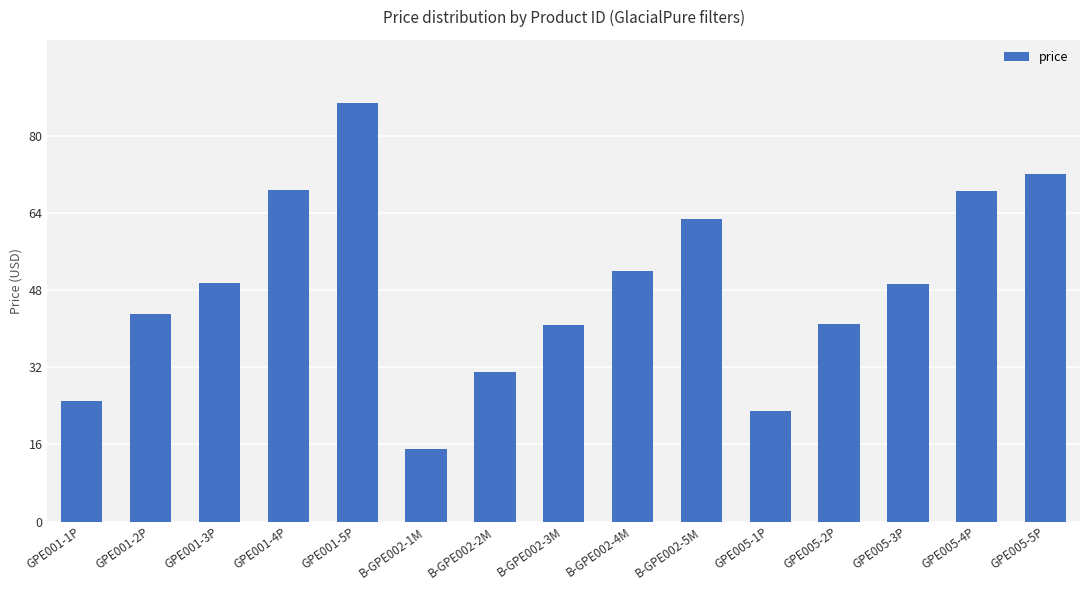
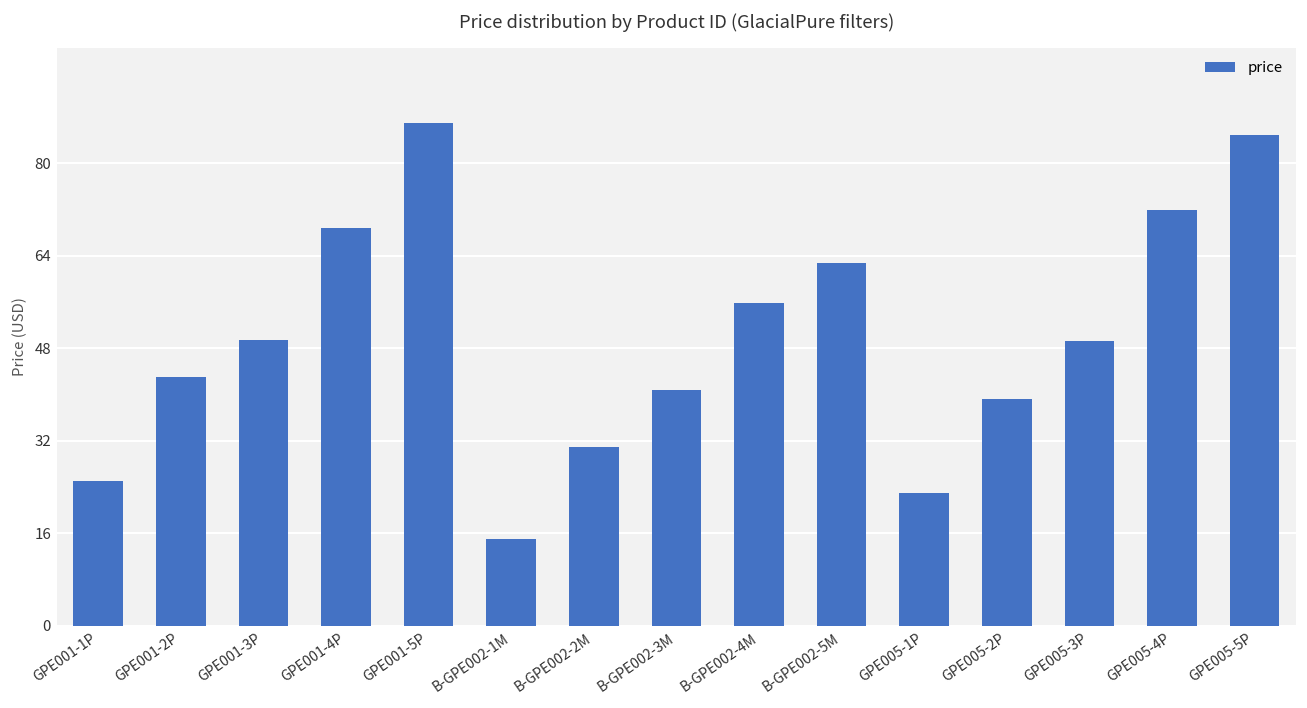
  {
    "GPE001-1P": 25,
    "GPE001-2P": 43,
    "GPE001-3P": 49,
    "GPE001-4P": 69,
    "GPE001-5P": 87,
    "B-GPE002-1M": 15,
    "B-GPE002-2M": 31,
    "B-GPE002-3M": 41,
-   "B-GPE002-4M": 52,
+   "B-GPE002-4M": 56,
    "B-GPE002-5M": 63,
    "GPE005-1P": 23,
-   "GPE005-2P": 41,
+   "GPE005-2P": 39,
    "GPE005-3P": 49,
-   "GPE005-4P": 69,
-   "GPE005-5P": 72
+   "GPE005-4P": 72,
+   "GPE005-5P": 85
  }
